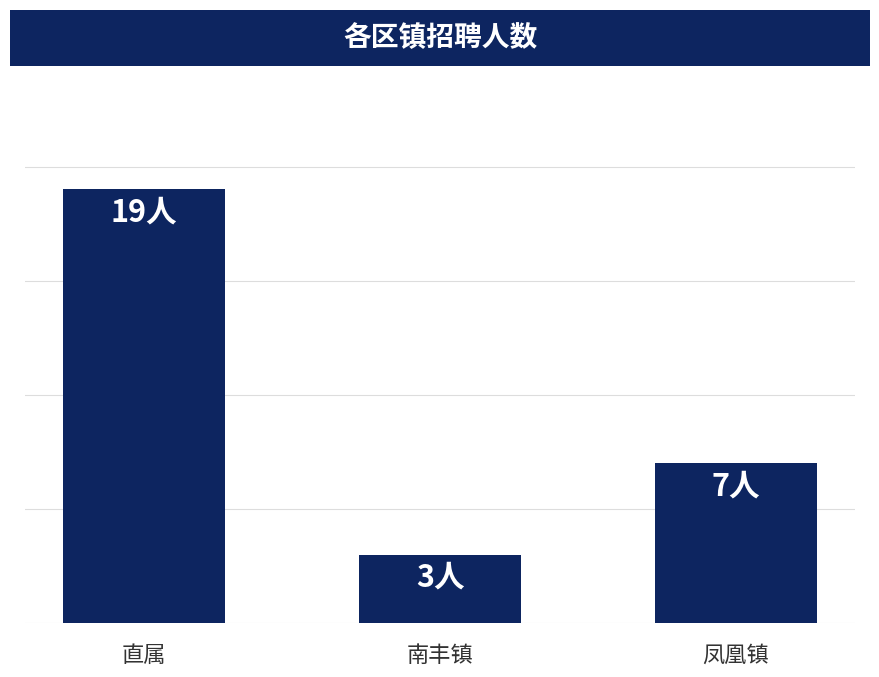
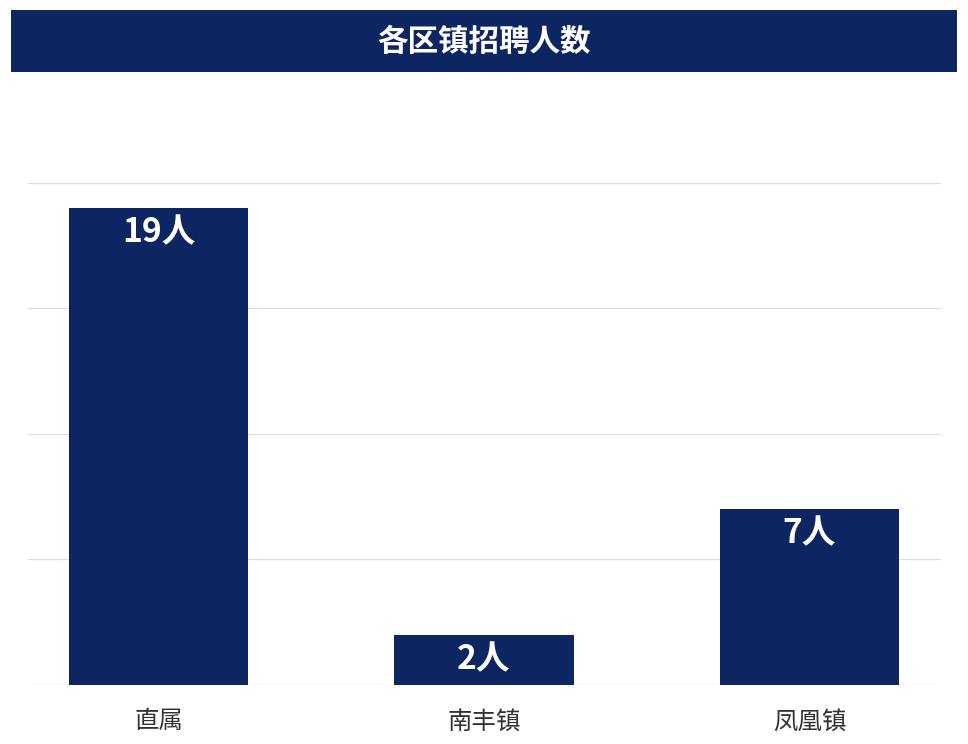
  {
    "直属": "19人",
-   "南丰镇": "3人",
+   "南丰镇": "2人",
    "凤凰镇": "7人"
  }
